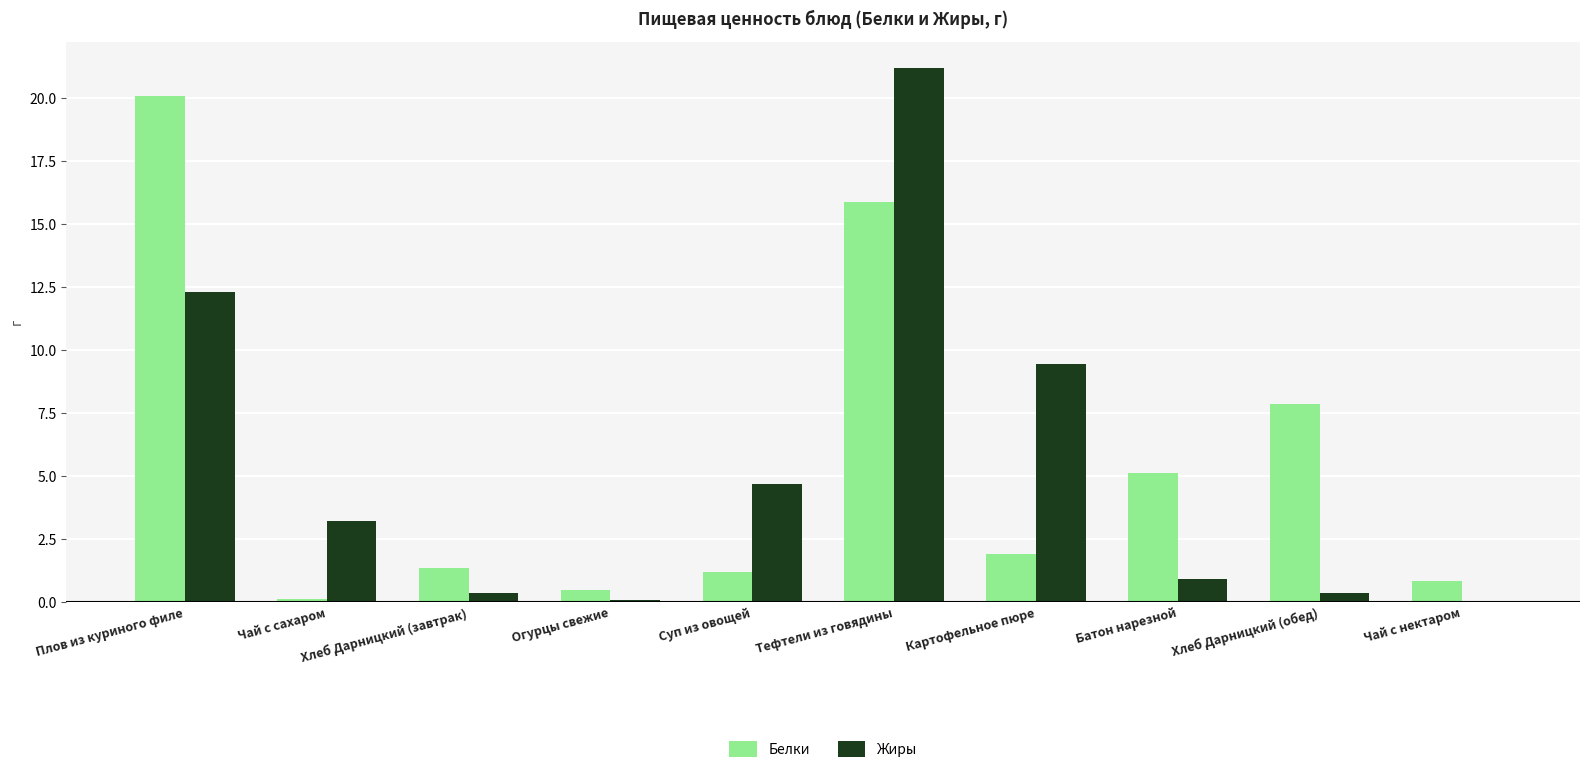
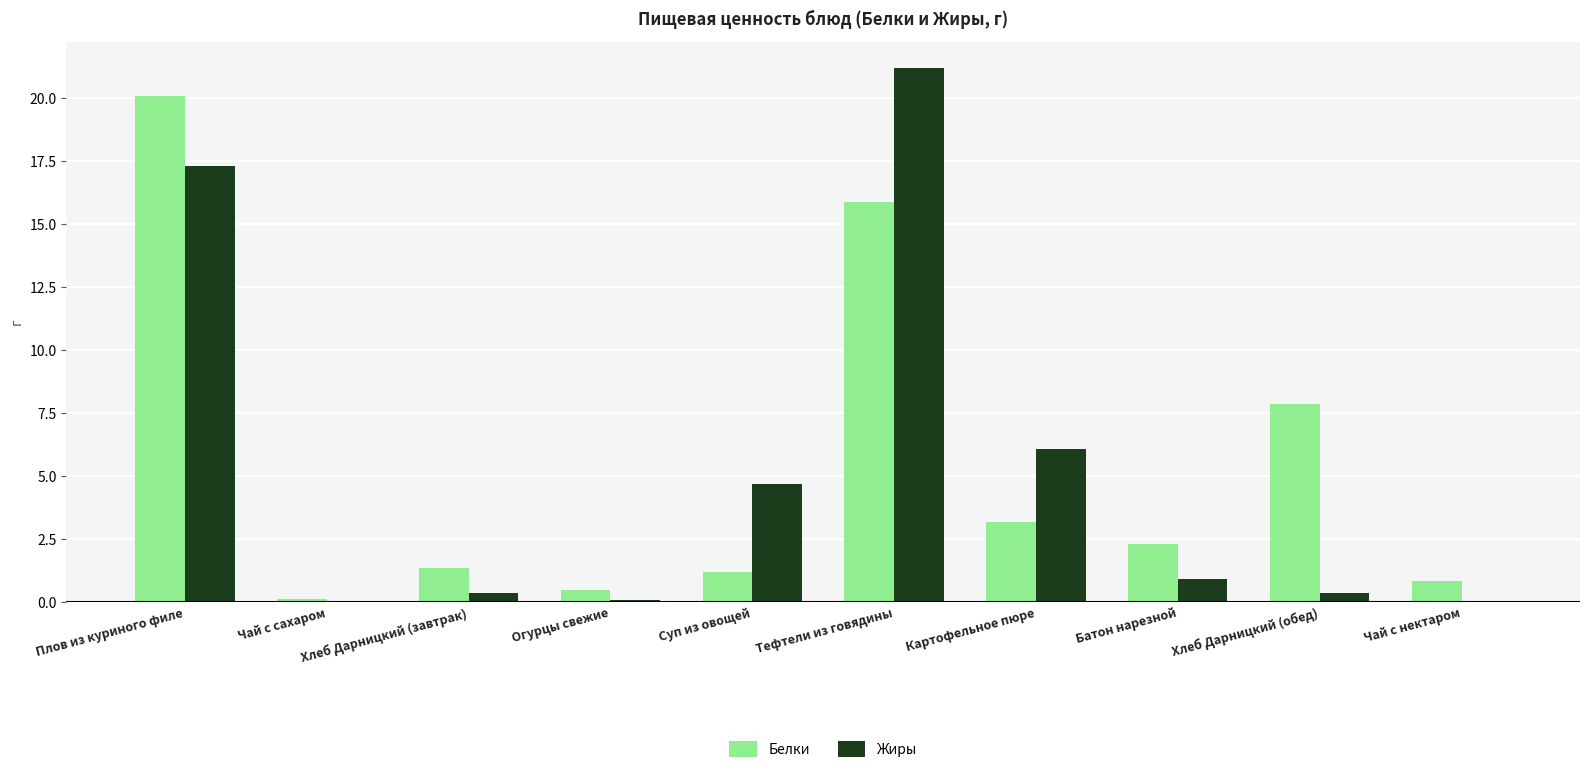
  {
    "Белки": {
      "Плов из куриного филе": 20.1,
      "Чай с сахаром": 0.1,
      "Хлеб Дарницкий (завтрак)": 1.4,
      "Огурцы свежие": 0.5,
      "Суп из овощей": 1.2,
      "Тефтели из говядины": 15.9,
-     "Картофельное пюре": 1.9,
-     "Батон нарезной": 5.1,
+     "Картофельное пюре": 3.2,
+     "Батон нарезной": 2.3,
      "Хлеб Дарницкий (обед)": 7.9,
      "Чай с нектаром": 0.8
    },
    "Жиры": {
-     "Плов из куриного филе": 12.3,
-     "Чай с сахаром": 3.2,
+     "Плов из куриного филе": 17.3,
+     "Чай с сахаром": 0.0,
      "Хлеб Дарницкий (завтрак)": 0.4,
      "Суп из овощей": 4.7,
      "Тефтели из говядины": 21.2,
-     "Картофельное пюре": 9.5,
+     "Картофельное пюре": 6.1,
      "Батон нарезной": 0.9,
      "Хлеб Дарницкий (обед)": 0.4
    }
  }
